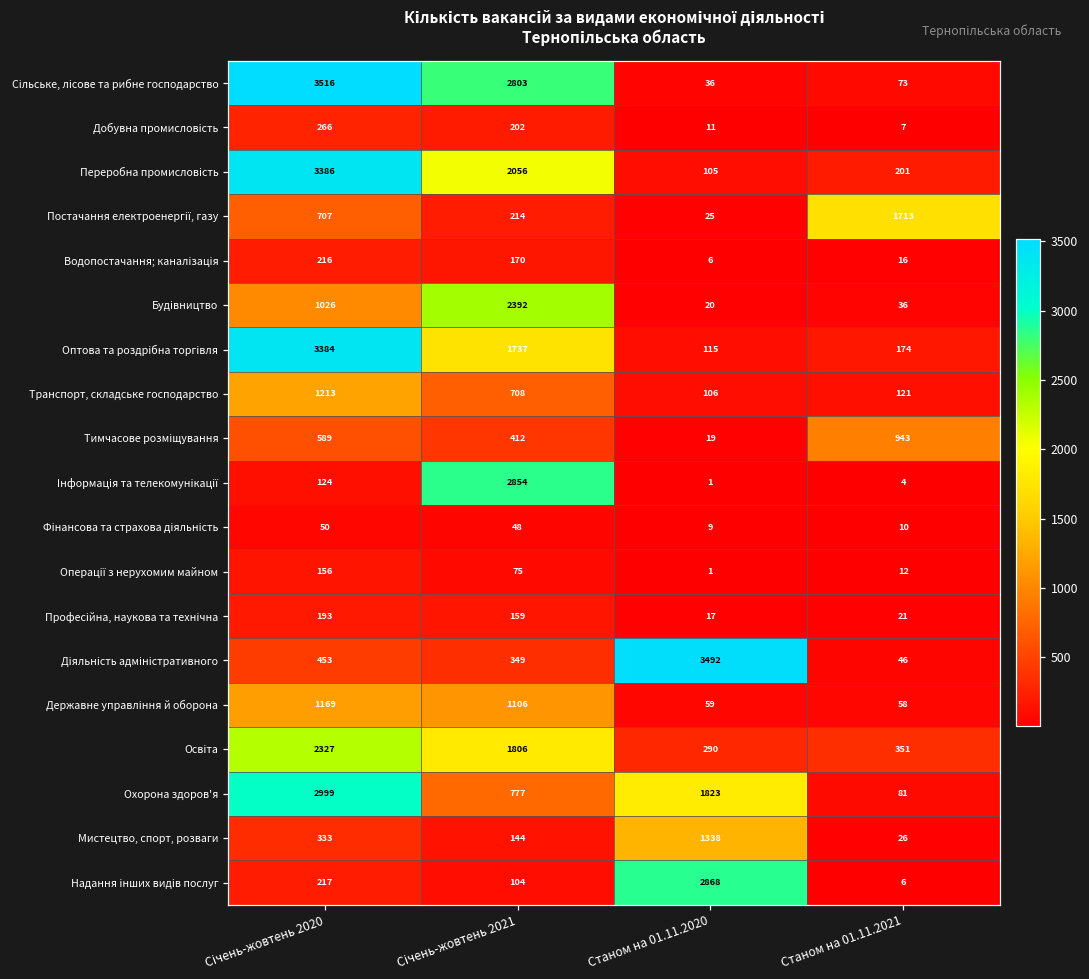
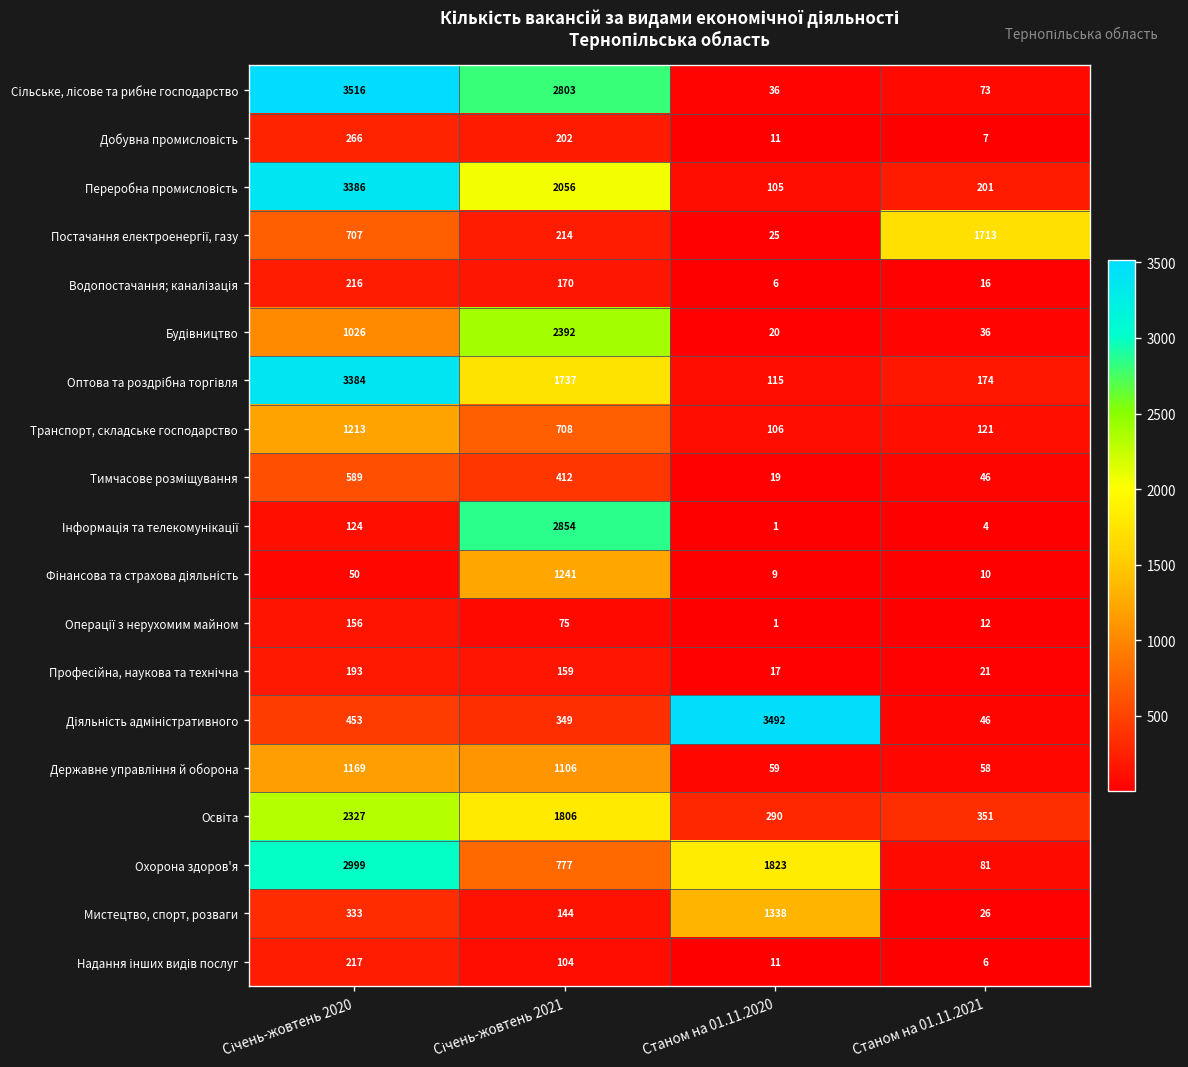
  {
    "Сільське, лісове та рибне господарство": {
      "Січень-жовтень 2020": 3516,
      "Січень-жовтень 2021": 2803,
      "Станом на 01.11.2020": 36,
      "Станом на 01.11.2021": 73
    },
    "Добувна промисловість": {
      "Січень-жовтень 2020": 266,
      "Січень-жовтень 2021": 202,
      "Станом на 01.11.2020": 11,
      "Станом на 01.11.2021": 7
    },
    "Переробна промисловість": {
      "Січень-жовтень 2020": 3386,
      "Січень-жовтень 2021": 2056,
      "Станом на 01.11.2020": 105,
      "Станом на 01.11.2021": 201
    },
    "Постачання електроенергії, газу": {
      "Січень-жовтень 2020": 707,
      "Січень-жовтень 2021": 214,
      "Станом на 01.11.2020": 25,
      "Станом на 01.11.2021": 1713
    },
    "Водопостачання; каналізація": {
      "Січень-жовтень 2020": 216,
      "Січень-жовтень 2021": 170,
      "Станом на 01.11.2020": 6,
      "Станом на 01.11.2021": 16
    },
    "Будівництво": {
      "Січень-жовтень 2020": 1026,
      "Січень-жовтень 2021": 2392,
      "Станом на 01.11.2020": 20,
      "Станом на 01.11.2021": 36
    },
    "Оптова та роздрібна торгівля": {
      "Січень-жовтень 2020": 3384,
      "Січень-жовтень 2021": 1737,
      "Станом на 01.11.2020": 115,
      "Станом на 01.11.2021": 174
    },
    "Транспорт, складське господарство": {
      "Січень-жовтень 2020": 1213,
      "Січень-жовтень 2021": 708,
      "Станом на 01.11.2020": 106,
      "Станом на 01.11.2021": 121
    },
    "Тимчасове розміщування": {
      "Січень-жовтень 2020": 589,
      "Січень-жовтень 2021": 412,
      "Станом на 01.11.2020": 19,
-     "Станом на 01.11.2021": 943
+     "Станом на 01.11.2021": 46
    },
    "Інформація та телекомунікації": {
      "Січень-жовтень 2020": 124,
      "Січень-жовтень 2021": 2854,
      "Станом на 01.11.2020": 1,
      "Станом на 01.11.2021": 4
    },
    "Фінансова та страхова діяльність": {
      "Січень-жовтень 2020": 50,
-     "Січень-жовтень 2021": 48,
+     "Січень-жовтень 2021": 1241,
      "Станом на 01.11.2020": 9,
      "Станом на 01.11.2021": 10
    },
    "Операції з нерухомим майном": {
      "Січень-жовтень 2020": 156,
      "Січень-жовтень 2021": 75,
      "Станом на 01.11.2020": 1,
      "Станом на 01.11.2021": 12
    },
    "Професійна, наукова та технічна": {
      "Січень-жовтень 2020": 193,
      "Січень-жовтень 2021": 159,
      "Станом на 01.11.2020": 17,
      "Станом на 01.11.2021": 21
    },
    "Діяльність адміністративного": {
      "Січень-жовтень 2020": 453,
      "Січень-жовтень 2021": 349,
      "Станом на 01.11.2020": 3492,
      "Станом на 01.11.2021": 46
    },
    "Державне управління й оборона": {
      "Січень-жовтень 2020": 1169,
      "Січень-жовтень 2021": 1106,
      "Станом на 01.11.2020": 59,
      "Станом на 01.11.2021": 58
    },
    "Освіта": {
      "Січень-жовтень 2020": 2327,
      "Січень-жовтень 2021": 1806,
      "Станом на 01.11.2020": 290,
      "Станом на 01.11.2021": 351
    },
    "Охорона здоров'я": {
      "Січень-жовтень 2020": 2999,
      "Січень-жовтень 2021": 777,
      "Станом на 01.11.2020": 1823,
      "Станом на 01.11.2021": 81
    },
    "Мистецтво, спорт, розваги": {
      "Січень-жовтень 2020": 333,
      "Січень-жовтень 2021": 144,
      "Станом на 01.11.2020": 1338,
      "Станом на 01.11.2021": 26
    },
    "Надання інших видів послуг": {
      "Січень-жовтень 2020": 217,
      "Січень-жовтень 2021": 104,
-     "Станом на 01.11.2020": 2868,
+     "Станом на 01.11.2020": 11,
      "Станом на 01.11.2021": 6
    }
  }
